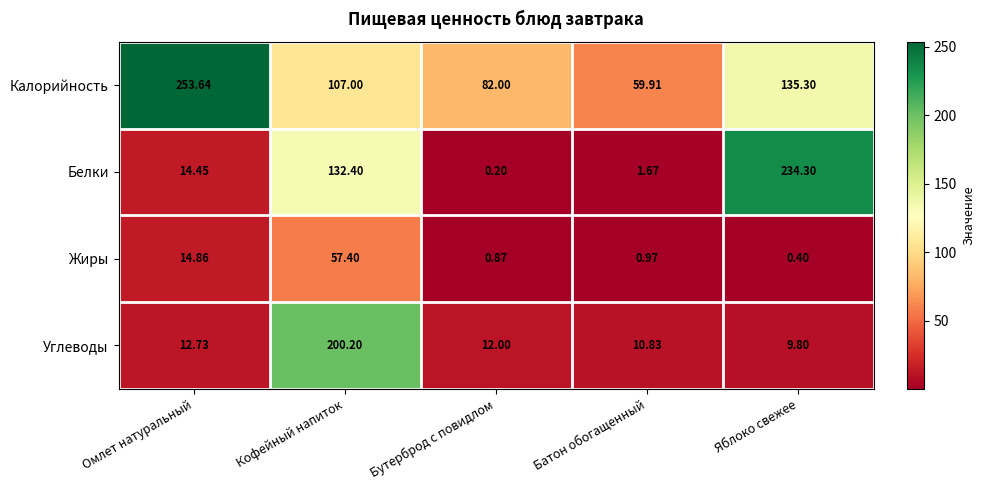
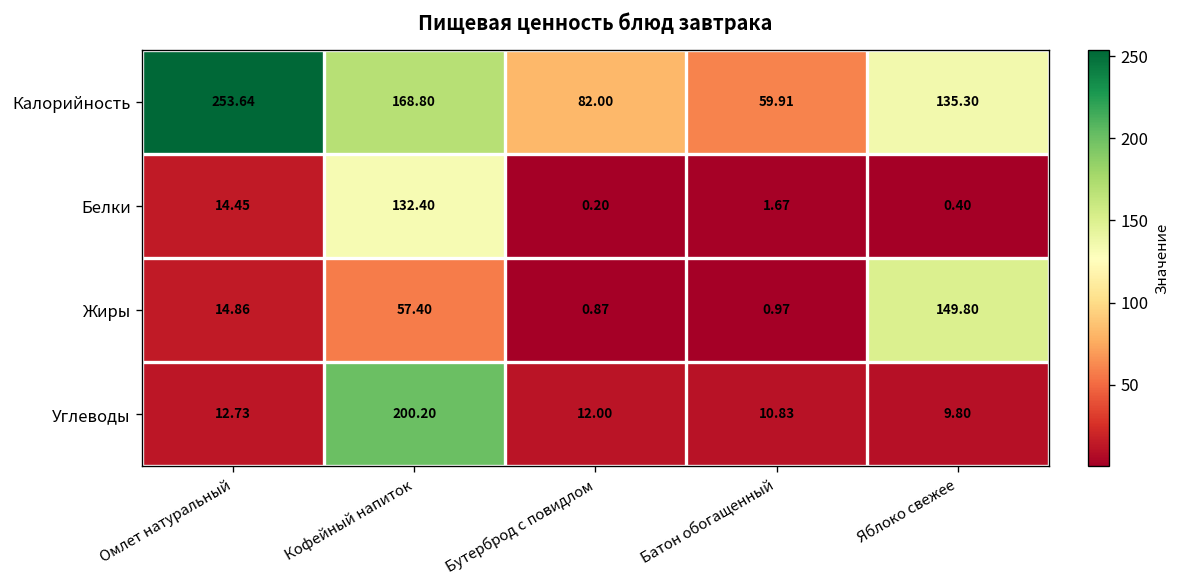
  {
    "Калорийность": {
      "Омлет натуральный": 253.64,
-     "Кофейный напиток": 107.00,
+     "Кофейный напиток": 168.80,
      "Бутерброд с повидлом": 82.00,
      "Батон обогащенный": 59.91,
      "Яблоко свежее": 135.30
    },
    "Белки": {
      "Омлет натуральный": 14.45,
      "Кофейный напиток": 132.40,
      "Бутерброд с повидлом": 0.20,
      "Батон обогащенный": 1.67,
-     "Яблоко свежее": 234.30
+     "Яблоко свежее": 0.40
    },
    "Жиры": {
      "Омлет натуральный": 14.86,
      "Кофейный напиток": 57.40,
      "Бутерброд с повидлом": 0.87,
      "Батон обогащенный": 0.97,
-     "Яблоко свежее": 0.40
+     "Яблоко свежее": 149.80
    },
    "Углеводы": {
      "Омлет натуральный": 12.73,
      "Кофейный напиток": 200.20,
      "Бутерброд с повидлом": 12.00,
      "Батон обогащенный": 10.83,
      "Яблоко свежее": 9.80
    }
  }
